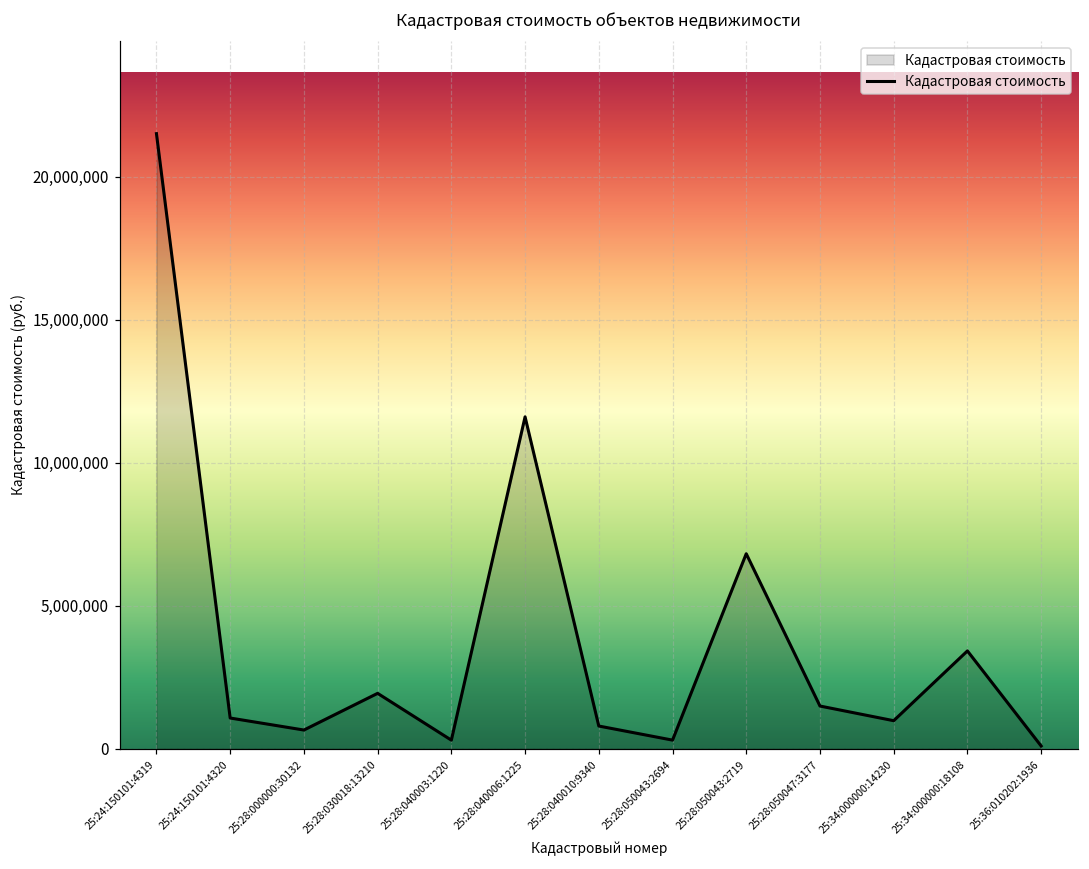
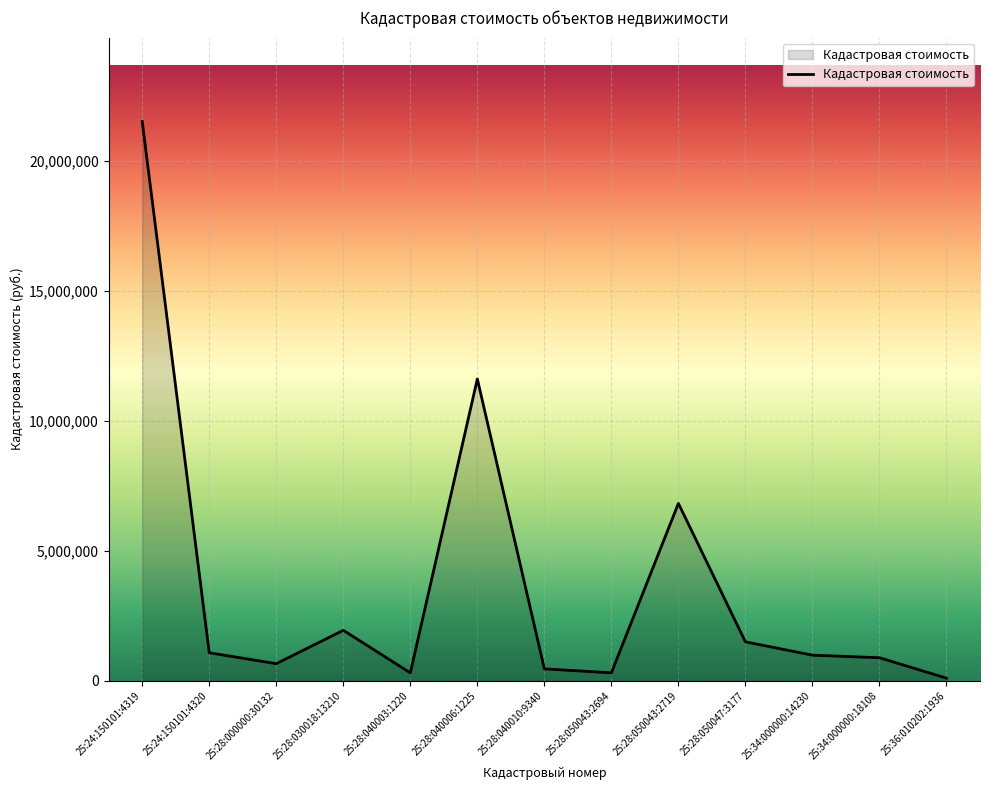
  {
    "25:24:150101:4319": "21,500,000",
    "25:24:150101:4320": "1,100,000",
    "25:28:000000:30132": "700,000",
    "25:28:030018:13210": "1,900,000",
    "25:28:040003:1220": "300,000",
    "25:28:040006:1225": "11,600,000",
-   "25:28:040010:9340": "800,000",
+   "25:28:040010:9340": "500,000",
    "25:28:050043:2694": "300,000",
    "25:28:050043:2719": "6,800,000",
    "25:28:050047:3177": "1,500,000",
    "25:34:000000:14230": "1,000,000",
-   "25:34:000000:18108": "3,400,000",
+   "25:34:000000:18108": "900,000",
    "25:36:010202:1936": "100,000"
  }
